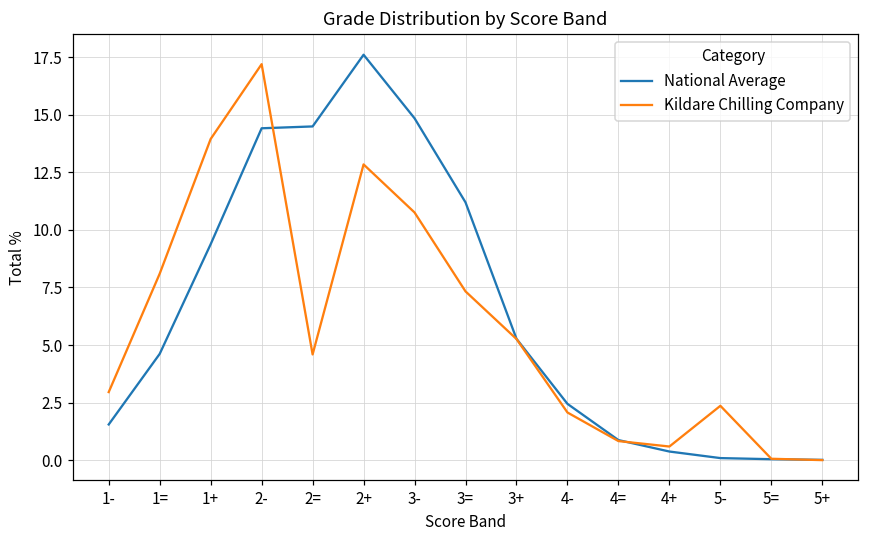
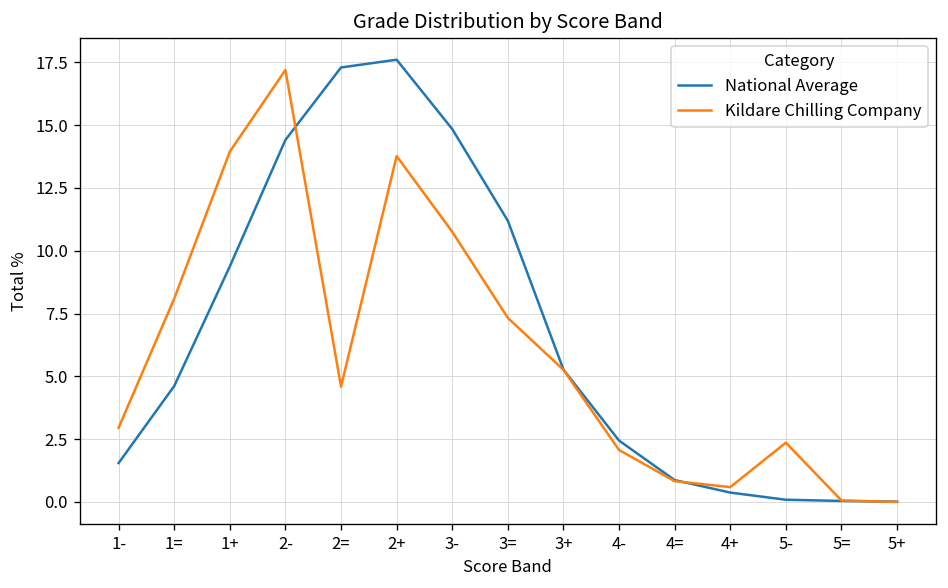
  {
    "National Average": {
      "1-": 1.5,
      "1=": 4.6,
      "1+": 9.4,
      "2-": 14.4,
-     "2=": 14.5,
+     "2=": 17.3,
      "2+": 17.6,
      "3-": 14.8,
      "3=": 11.2,
      "4-": 2.4,
      "4+": 0.4,
      "5-": 0.1
    },
    "Kildare Chilling Company": {
      "1-": 3.0,
      "1=": 8.1,
      "1+": 13.9,
      "2-": 17.2,
      "2=": 4.6,
-     "2+": 12.8,
+     "2+": 13.8,
      "3-": 10.8,
      "3=": 7.3,
      "4-": 2.1,
      "4+": 0.6,
      "5-": 2.4
    }
  }
